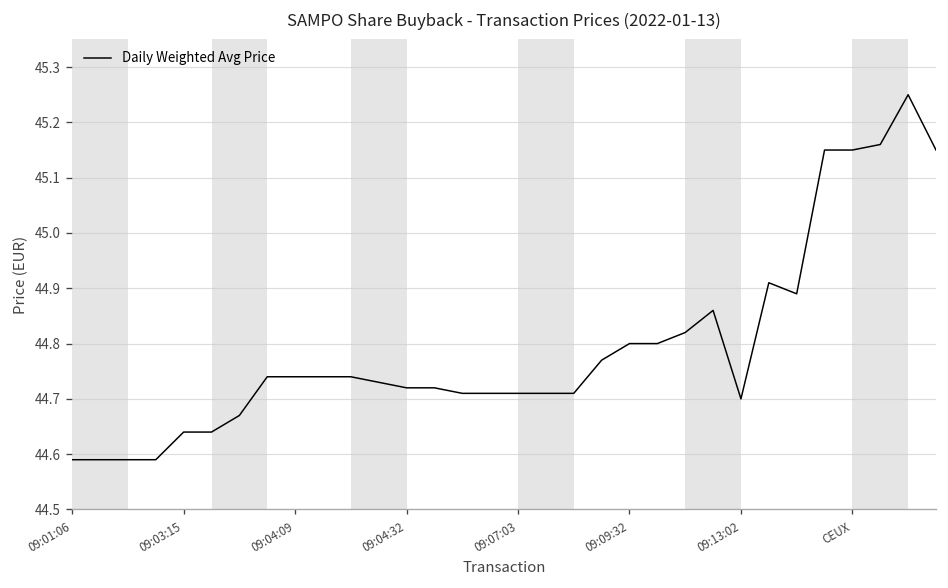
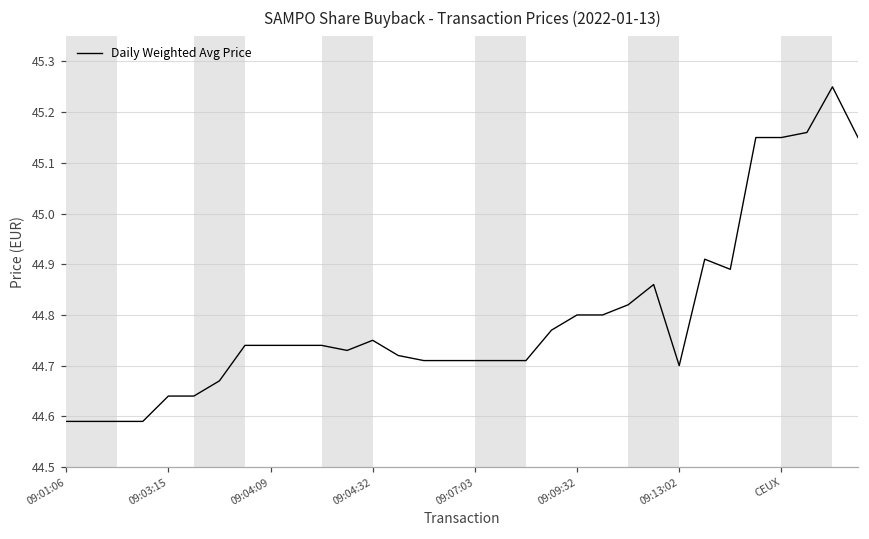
  {
-   "09:04:32": 44.72,
+   "09:04:32": 44.75,
    "09:13:02": 44.70,
    "CEUX": 45.15
  }
